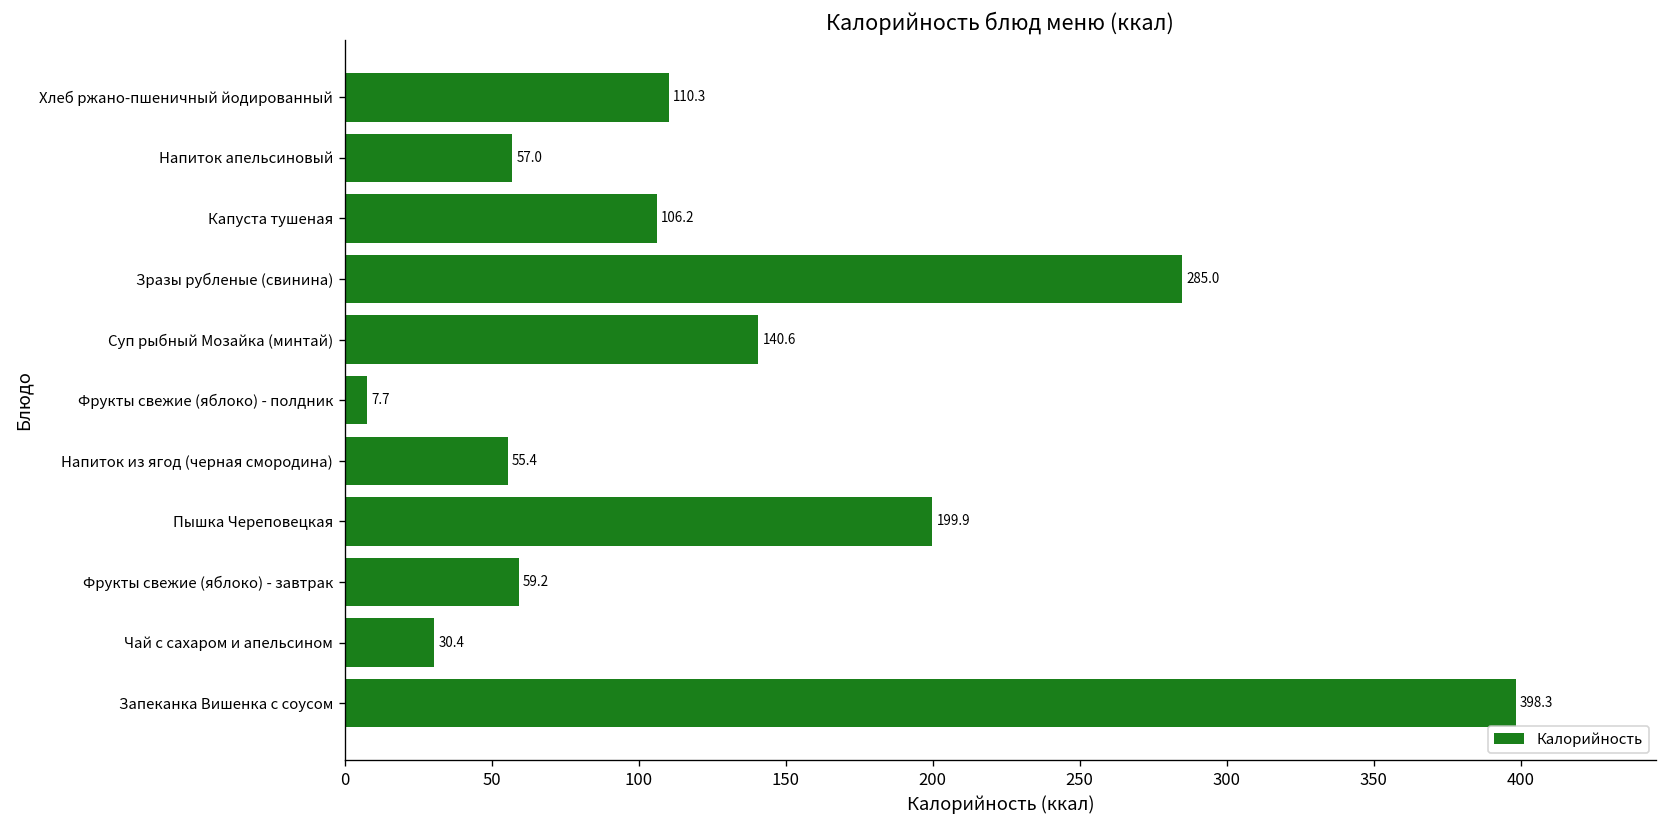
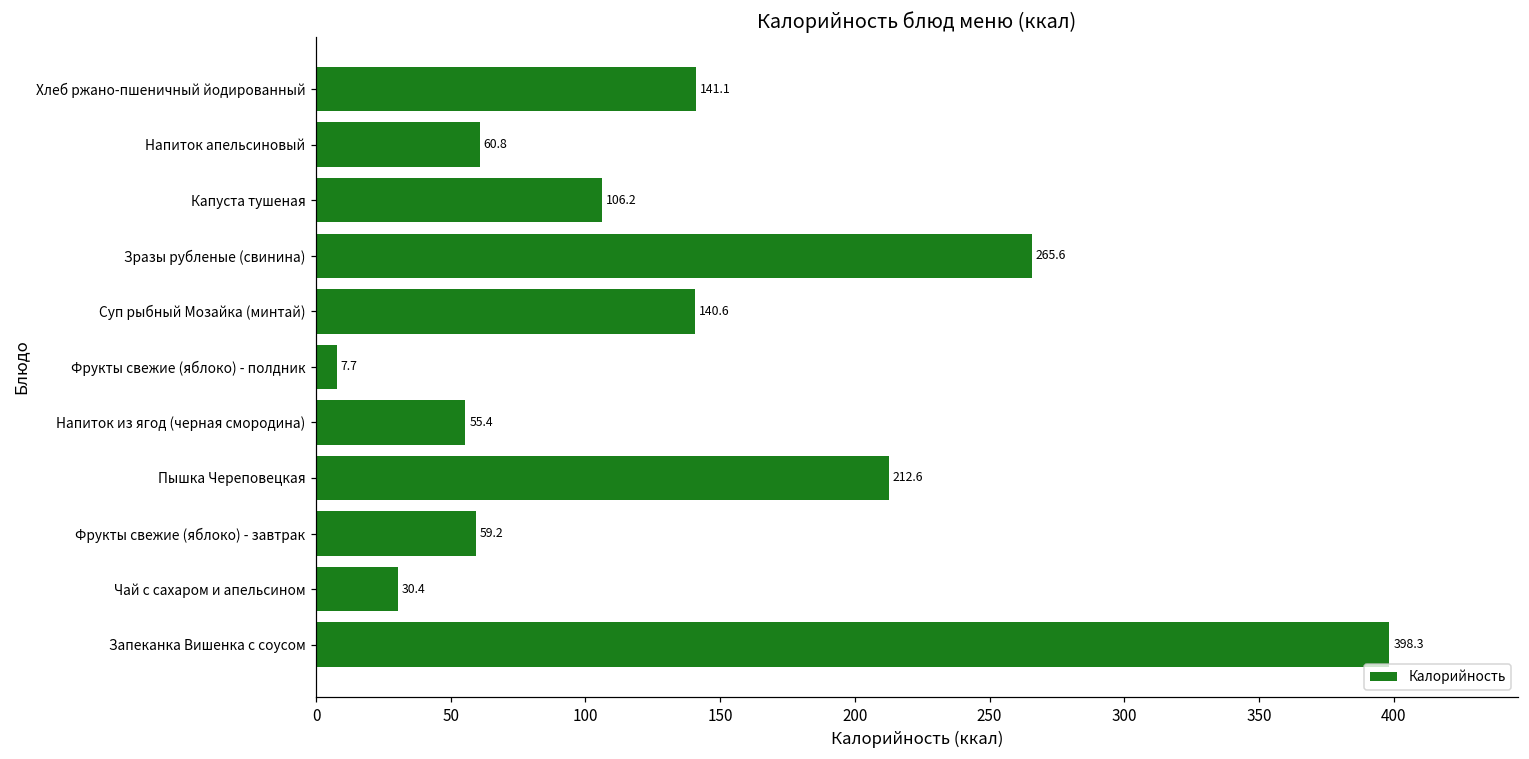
  {
-   "Хлеб ржано-пшеничный йодированный": 110.3,
-   "Напиток апельсиновый": 57.0,
+   "Хлеб ржано-пшеничный йодированный": 141.1,
+   "Напиток апельсиновый": 60.8,
    "Капуста тушеная": 106.2,
-   "Зразы рубленые (свинина)": 285.0,
+   "Зразы рубленые (свинина)": 265.6,
    "Суп рыбный Мозайка (минтай)": 140.6,
    "Фрукты свежие (яблоко) - полдник": 7.7,
    "Напиток из ягод (черная смородина)": 55.4,
-   "Пышка Череповецкая": 199.9,
+   "Пышка Череповецкая": 212.6,
    "Фрукты свежие (яблоко) - завтрак": 59.2,
    "Чай с сахаром и апельсином": 30.4,
    "Запеканка Вишенка с соусом": 398.3
  }
